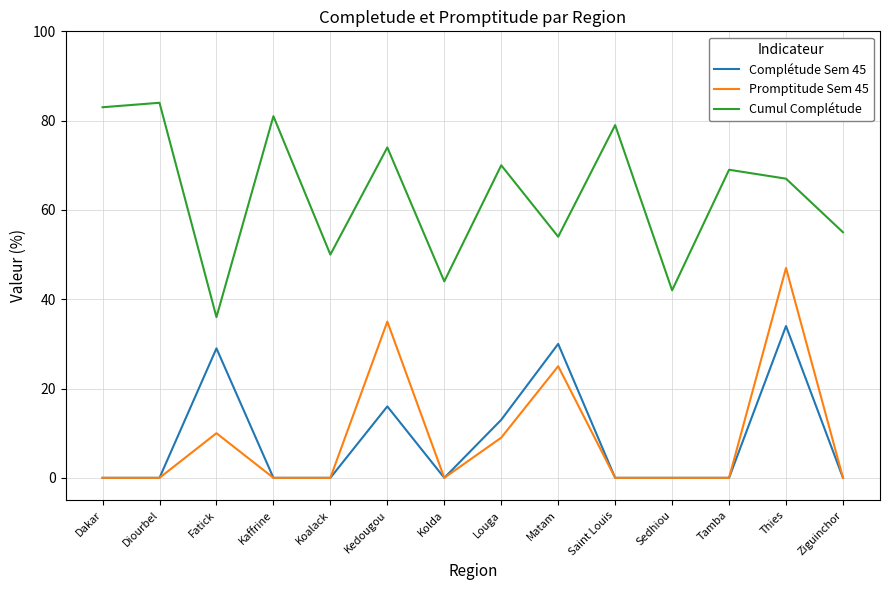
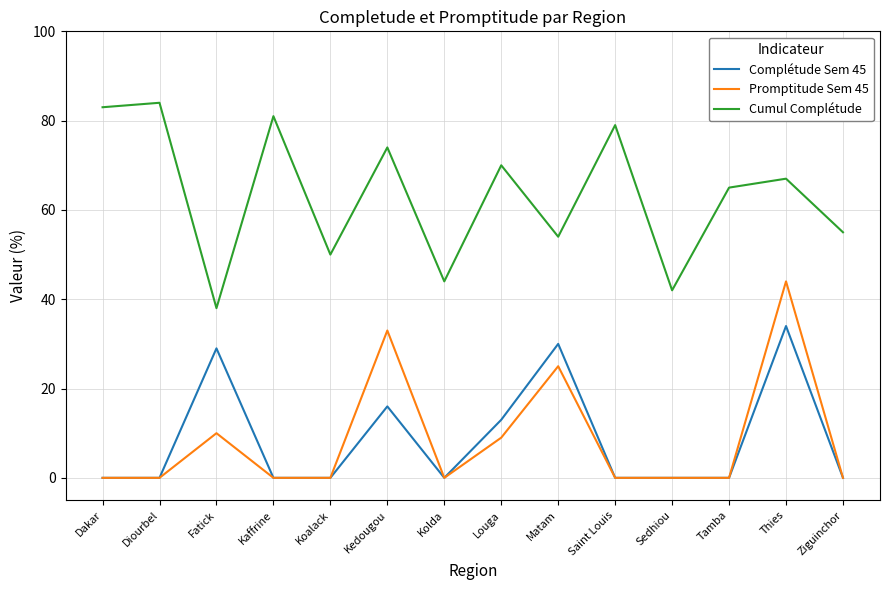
  {
    "Complétude Sem 45": {
      "Fatick": 29,
      "Kedougou": 16,
      "Louga": 13,
      "Matam": 30,
      "Thies": 34
    },
    "Promptitude Sem 45": {
      "Fatick": 10,
-     "Kedougou": 35,
+     "Kedougou": 33,
      "Louga": 9,
      "Matam": 25,
-     "Thies": 47
+     "Thies": 44
    },
    "Cumul Complétude": {
      "Dakar": 83,
      "Diourbel": 84,
-     "Fatick": 36,
+     "Fatick": 38,
      "Kaffrine": 81,
      "Koalack": 50,
      "Kedougou": 74,
      "Kolda": 44,
      "Louga": 70,
      "Matam": 54,
      "Saint Louis": 79,
      "Sedhiou": 42,
-     "Tamba": 69,
+     "Tamba": 65,
      "Thies": 67,
      "Ziguinchor": 55
    }
  }
